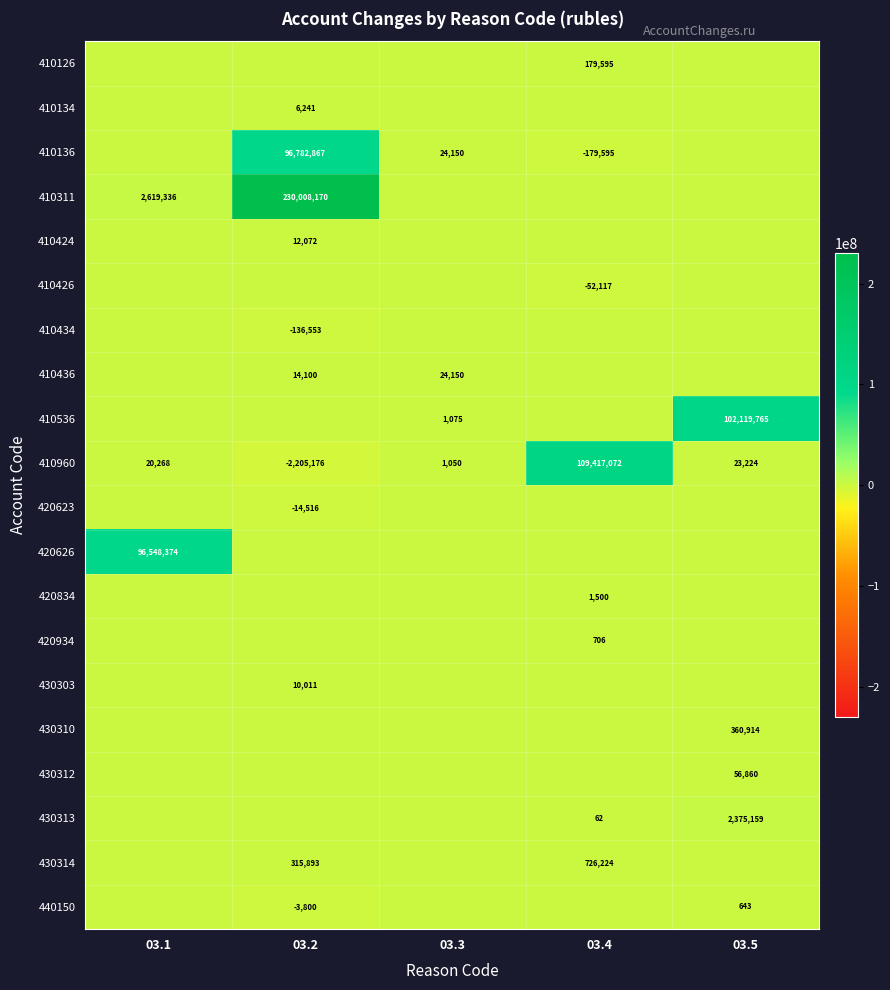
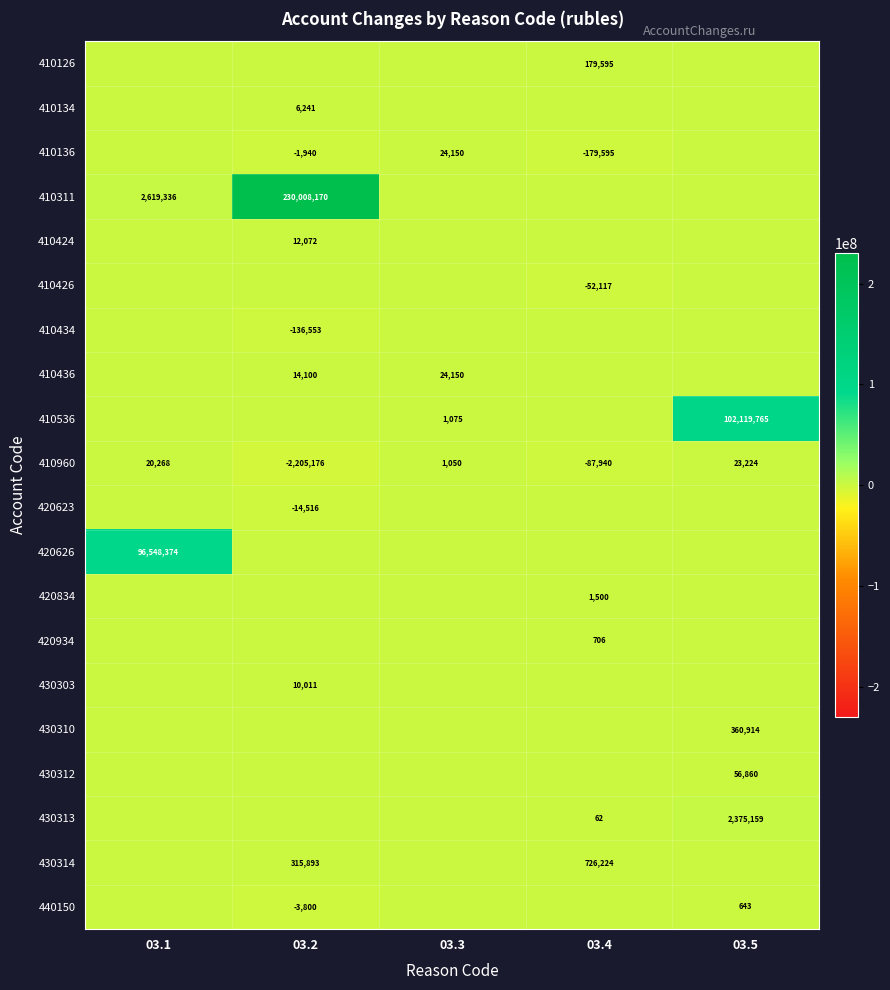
  {
    "410126": {
      "03.4": "179,595"
    },
    "410134": {
      "03.2": "6,241"
    },
    "410136": {
-     "03.2": "96,782,867",
+     "03.2": "-1,940",
      "03.3": "24,150",
      "03.4": "-179,595"
    },
    "410311": {
      "03.1": "2,619,336",
      "03.2": "230,008,170"
    },
    "410424": {
      "03.2": "12,072"
    },
    "410426": {
      "03.4": "-52,117"
    },
    "410434": {
      "03.2": "-136,553"
    },
    "410436": {
      "03.2": "14,100",
      "03.3": "24,150"
    },
    "410536": {
      "03.3": "1,075",
      "03.5": "102,119,765"
    },
    "410960": {
      "03.1": "20,268",
      "03.2": "-2,205,176",
      "03.3": "1,050",
-     "03.4": "109,417,072",
+     "03.4": "-87,940",
      "03.5": "23,224"
    },
    "420623": {
      "03.2": "-14,516"
    },
    "420626": {
      "03.1": "96,548,374"
    },
    "420834": {
      "03.4": "1,500"
    },
    "420934": {
      "03.4": "706"
    },
    "430303": {
      "03.2": "10,011"
    },
    "430310": {
      "03.5": "360,914"
    },
    "430312": {
      "03.5": "56,860"
    },
    "430313": {
      "03.4": "62",
      "03.5": "2,375,159"
    },
    "430314": {
      "03.2": "315,893",
      "03.4": "726,224"
    },
    "440150": {
      "03.2": "-3,800",
      "03.5": "643"
    }
  }
